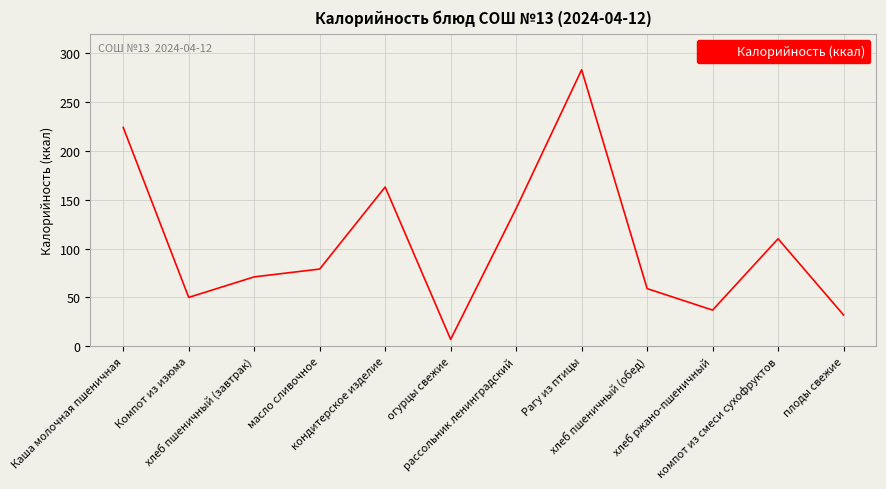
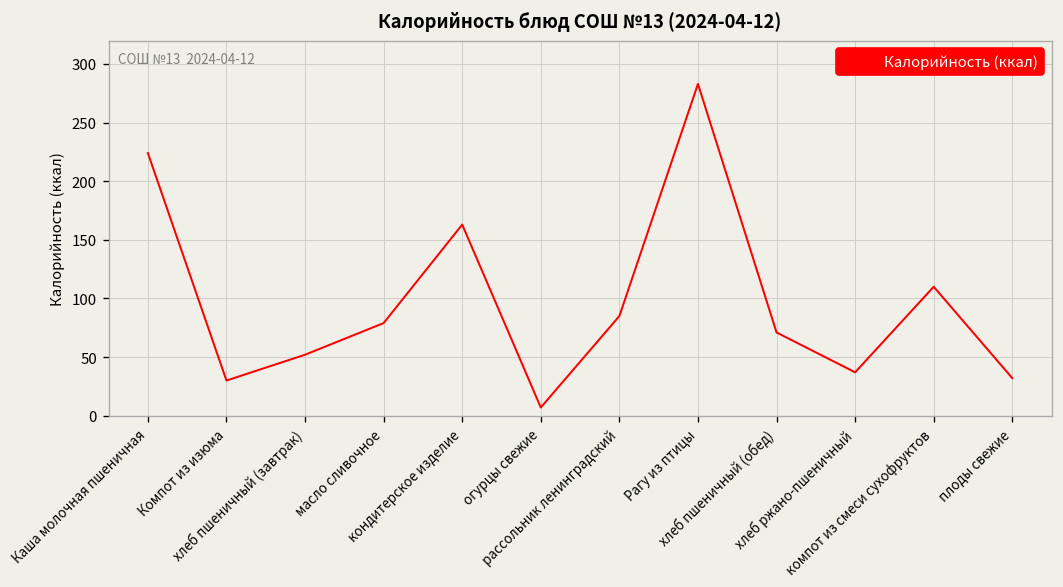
  {
    "Каша молочная пшеничная": 220,
-   "Компот из изюма": 50,
-   "хлеб пшеничный (завтрак)": 70,
+   "Компот из изюма": 30,
+   "хлеб пшеничный (завтрак)": 50,
    "масло сливочное": 80,
    "кондитерское изделие": 160,
    "огурцы свежие": 10,
-   "рассольник ленинградский": 140,
+   "рассольник ленинградский": 90,
    "Рагу из птицы": 280,
-   "хлеб пшеничный (обед)": 60,
+   "хлеб пшеничный (обед)": 70,
    "хлеб ржано-пшеничный": 40,
    "компот из смеси сухофруктов": 110,
    "плоды свежие": 30
  }
